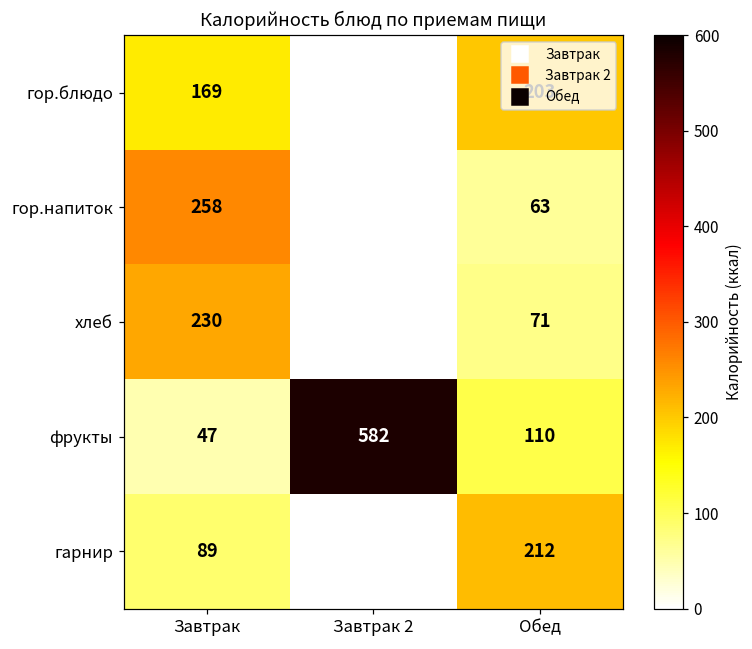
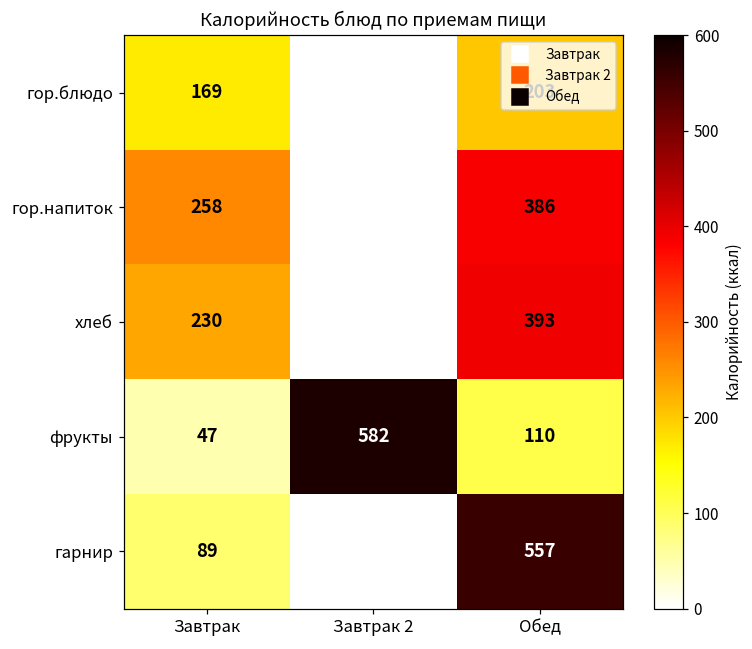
  {
    "гор.блюдо": {
      "Завтрак": 169
    },
    "гор.напиток": {
      "Завтрак": 258,
-     "Обед": 63
+     "Обед": 386
    },
    "хлеб": {
      "Завтрак": 230,
-     "Обед": 71
+     "Обед": 393
    },
    "фрукты": {
      "Завтрак": 47,
      "Завтрак 2": 582,
      "Обед": 110
    },
    "гарнир": {
      "Завтрак": 89,
-     "Обед": 212
+     "Обед": 557
    }
  }
